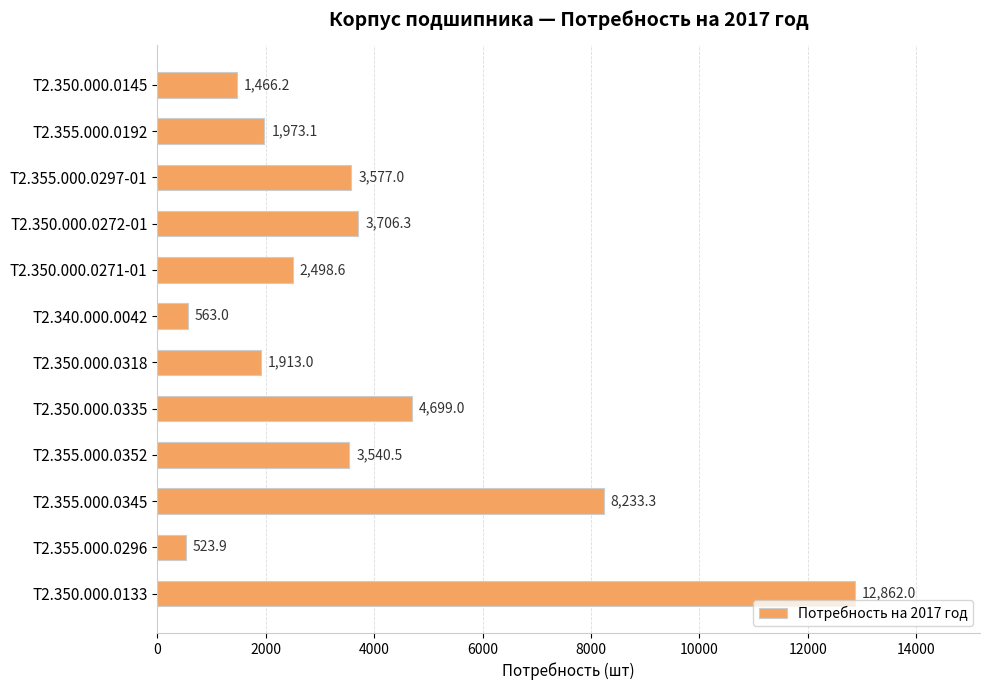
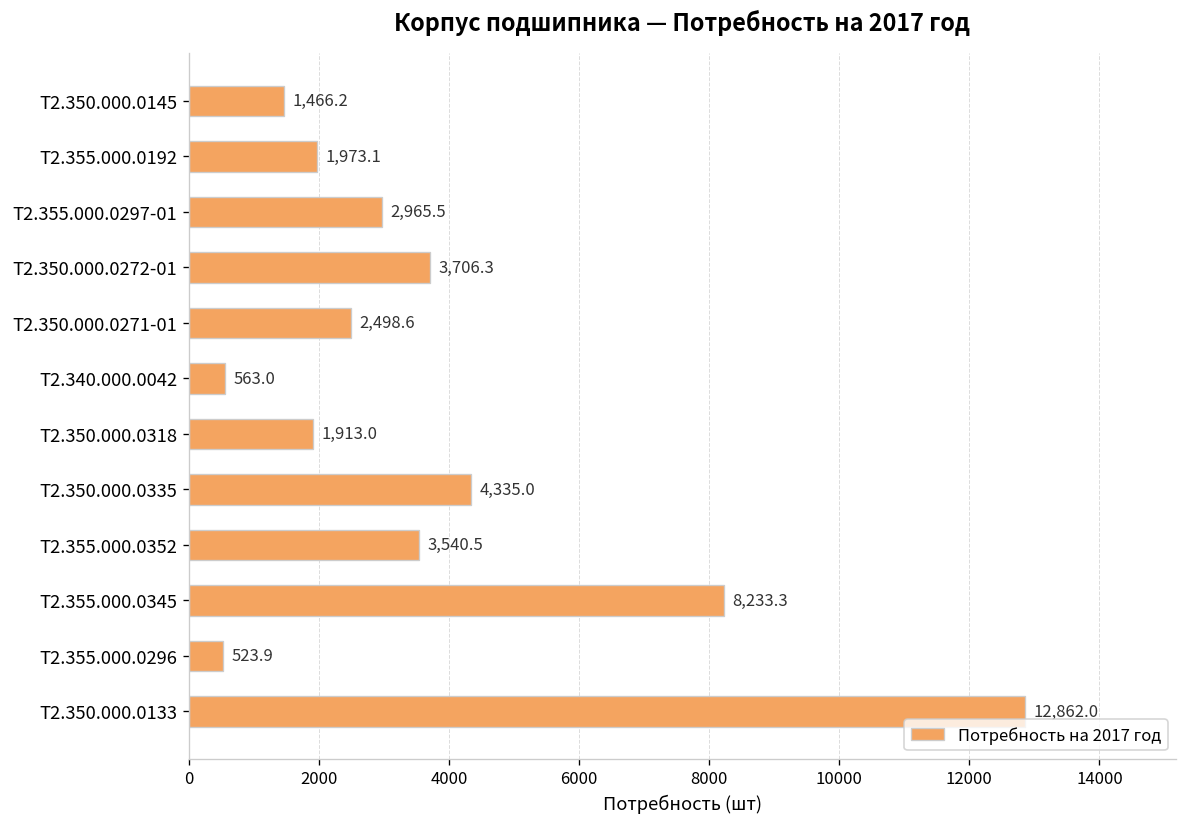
  {
    "Т2.350.000.0145": "1,466.2",
    "Т2.355.000.0192": "1,973.1",
-   "Т2.355.000.0297-01": "3,577.0",
+   "Т2.355.000.0297-01": "2,965.5",
    "Т2.350.000.0272-01": "3,706.3",
    "Т2.350.000.0271-01": "2,498.6",
    "Т2.340.000.0042": "563.0",
    "Т2.350.000.0318": "1,913.0",
-   "Т2.350.000.0335": "4,699.0",
+   "Т2.350.000.0335": "4,335.0",
    "Т2.355.000.0352": "3,540.5",
    "Т2.355.000.0345": "8,233.3",
    "Т2.355.000.0296": "523.9"
  }
